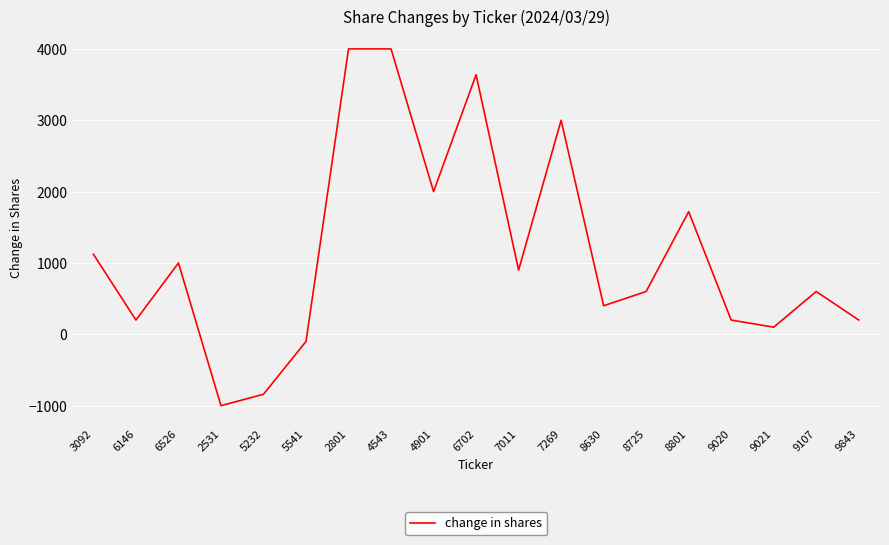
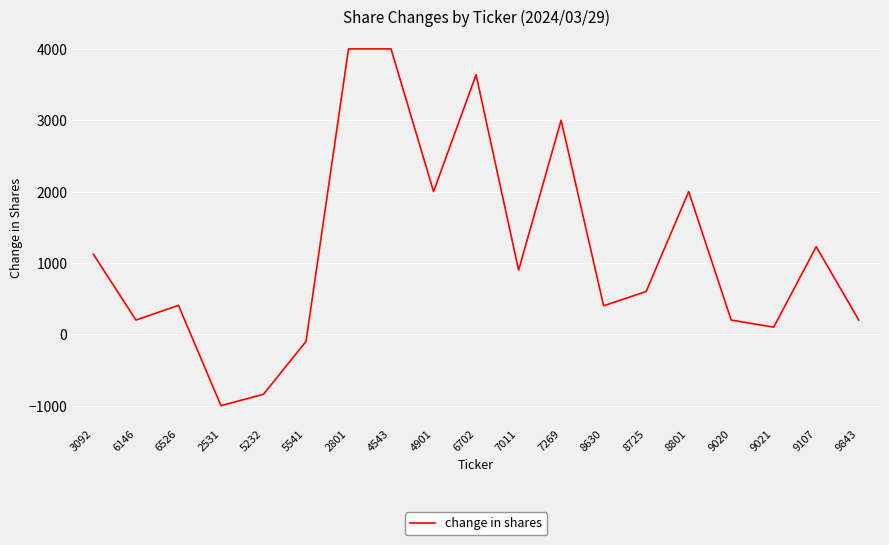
  {
    "3092": 1100,
    "6146": 200,
-   "6526": 1000,
+   "6526": 400,
    "2531": -1000,
    "5232": -800,
    "5541": -100,
    "2801": 4000,
    "4543": 4000,
    "4901": 2000,
    "6702": 3600,
    "7011": 900,
    "7269": 3000,
    "8630": 400,
    "8725": 600,
-   "8801": 1700,
+   "8801": 2000,
    "9020": 200,
    "9021": 100,
-   "9107": 600,
+   "9107": 1200,
    "9843": 200
  }
